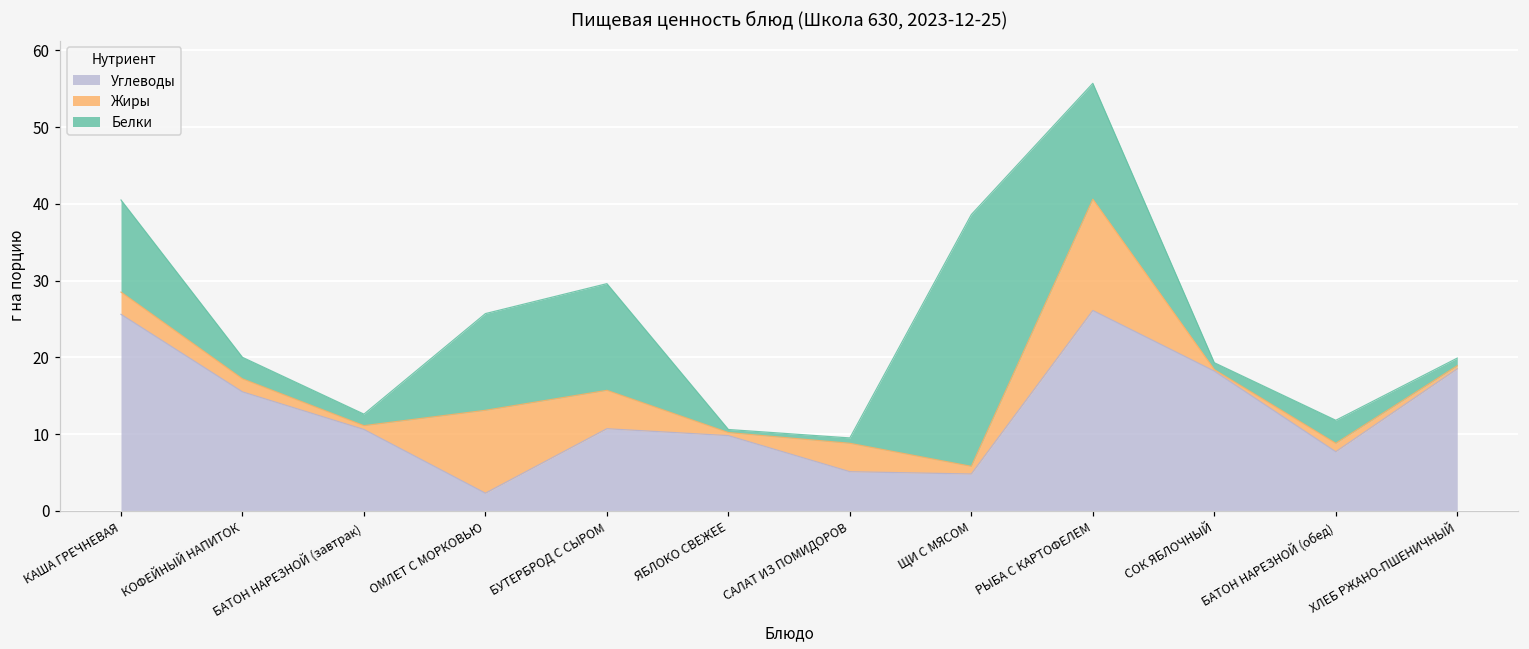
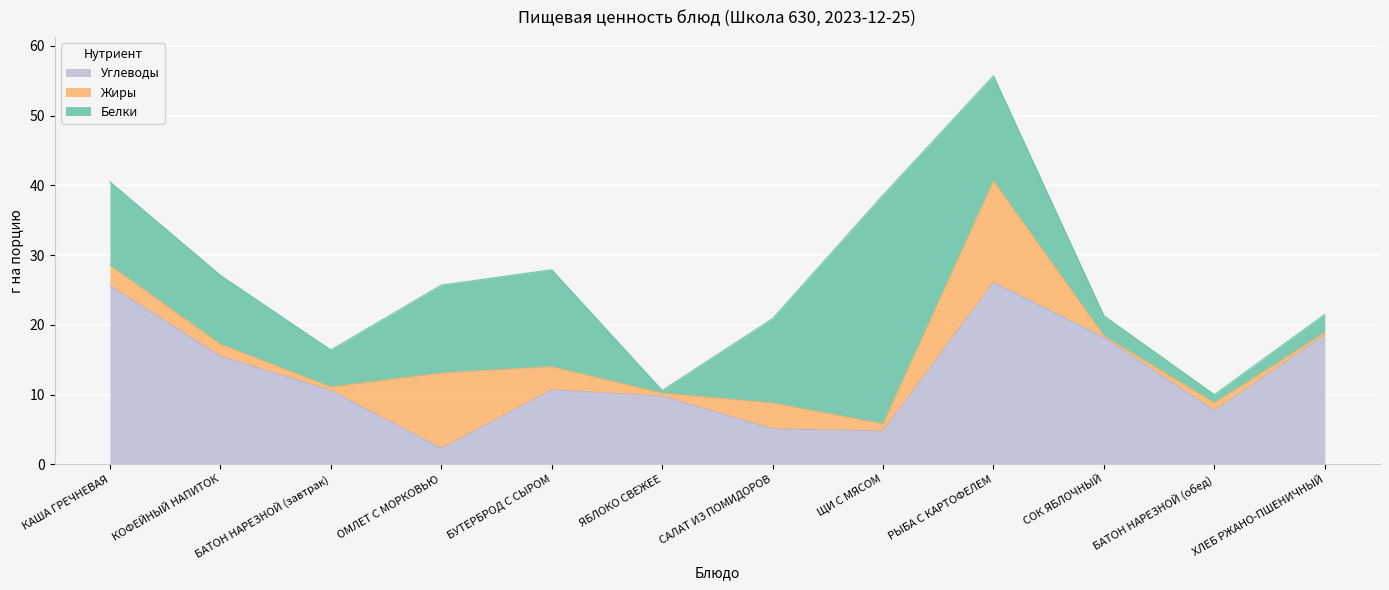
  {
    "Углеводы": {
      "КАША ГРЕЧНЕВАЯ": 26,
      "КОФЕЙНЫЙ НАПИТОК": 16,
      "БАТОН НАРЕЗНОЙ (завтрак)": 11,
      "ОМЛЕТ С МОРКОВЬЮ": 2,
      "БУТЕРБРОД С СЫРОМ": 11,
      "ЯБЛОКО СВЕЖЕЕ": 10,
      "САЛАТ ИЗ ПОМИДОРОВ": 5,
      "ЩИ С МЯСОМ": 5,
      "РЫБА С КАРТОФЕЛЕМ": 26,
      "БАТОН НАРЕЗНОЙ (обед)": 8,
      "ХЛЕБ РЖАНО-ПШЕНИЧНЫЙ": 19
    },
    "Жиры": {
      "КАША ГРЕЧНЕВАЯ": 3,
      "КОФЕЙНЫЙ НАПИТОК": 2,
      "БАТОН НАРЕЗНОЙ (завтрак)": 1,
      "ОМЛЕТ С МОРКОВЬЮ": 11,
-     "БУТЕРБРОД С СЫРОМ": 5,
+     "БУТЕРБРОД С СЫРОМ": 3,
      "ЯБЛОКО СВЕЖЕЕ": 0,
      "САЛАТ ИЗ ПОМИДОРОВ": 4,
      "ЩИ С МЯСОМ": 1,
      "РЫБА С КАРТОФЕЛЕМ": 15,
      "БАТОН НАРЕЗНОЙ (обед)": 1,
      "ХЛЕБ РЖАНО-ПШЕНИЧНЫЙ": 0
    },
    "Белки": {
      "КАША ГРЕЧНЕВАЯ": 12,
-     "КОФЕЙНЫЙ НАПИТОК": 3,
-     "БАТОН НАРЕЗНОЙ (завтрак)": 2,
+     "КОФЕЙНЫЙ НАПИТОК": 10,
+     "БАТОН НАРЕЗНОЙ (завтрак)": 5,
      "ОМЛЕТ С МОРКОВЬЮ": 13,
      "БУТЕРБРОД С СЫРОМ": 14,
      "ЯБЛОКО СВЕЖЕЕ": 0,
-     "САЛАТ ИЗ ПОМИДОРОВ": 1,
+     "САЛАТ ИЗ ПОМИДОРОВ": 12,
      "ЩИ С МЯСОМ": 33,
      "РЫБА С КАРТОФЕЛЕМ": 15,
-     "СОК ЯБЛОЧНЫЙ": 1,
-     "БАТОН НАРЕЗНОЙ (обед)": 3,
-     "ХЛЕБ РЖАНО-ПШЕНИЧНЫЙ": 1
+     "СОК ЯБЛОЧНЫЙ": 3,
+     "БАТОН НАРЕЗНОЙ (обед)": 1,
+     "ХЛЕБ РЖАНО-ПШЕНИЧНЫЙ": 3
    }
  }
